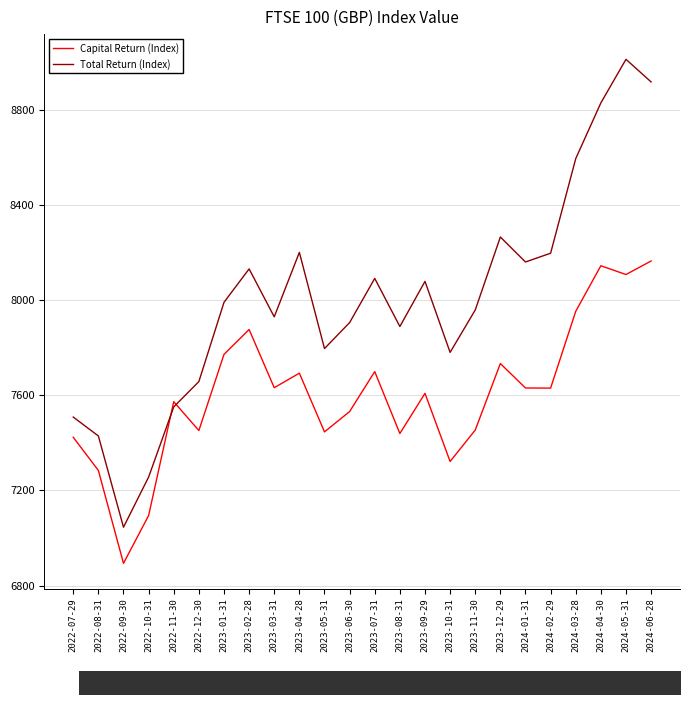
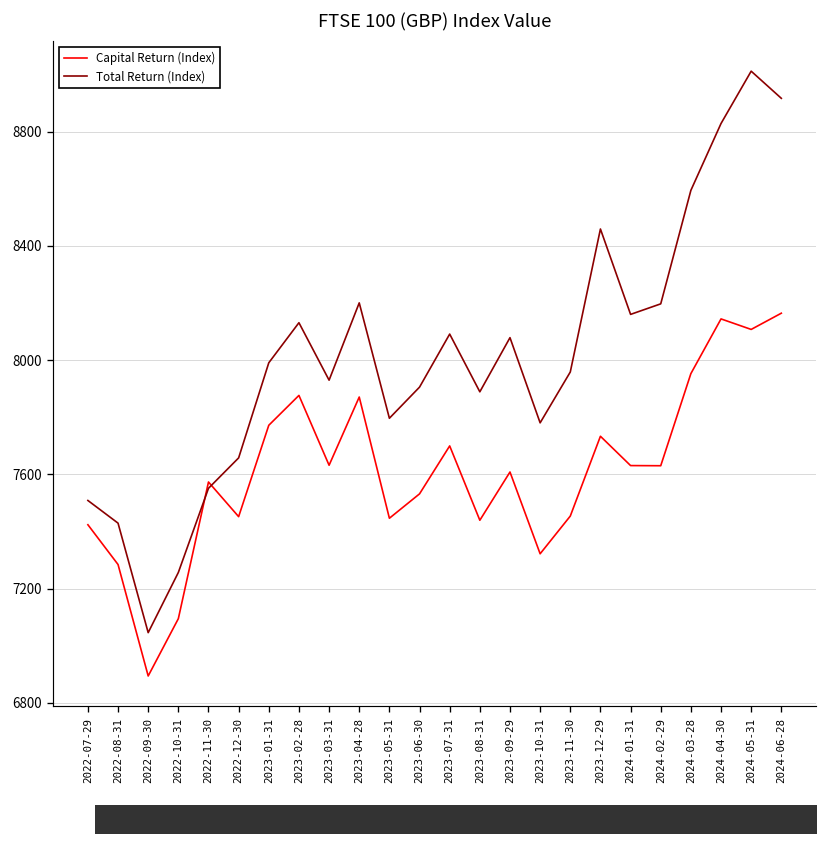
  {
    "Capital Return (Index)": {
      "2022-07-29": 7420,
      "2022-08-31": 7280,
      "2022-09-30": 6890,
      "2022-10-31": 7090,
      "2022-11-30": 7570,
      "2022-12-30": 7450,
      "2023-01-31": 7770,
      "2023-02-28": 7880,
      "2023-03-31": 7630,
-     "2023-04-28": 7690,
+     "2023-04-28": 7870,
      "2023-05-31": 7450,
      "2023-06-30": 7530,
      "2023-07-31": 7700,
      "2023-08-31": 7440,
      "2023-09-29": 7610,
      "2023-10-31": 7320,
      "2023-11-30": 7450,
      "2023-12-29": 7730,
      "2024-01-31": 7630,
      "2024-02-29": 7630,
      "2024-03-28": 7950,
      "2024-04-30": 8140,
      "2024-05-31": 8110,
      "2024-06-28": 8160
    },
    "Total Return (Index)": {
      "2022-07-29": 7510,
      "2022-08-31": 7430,
      "2022-09-30": 7050,
      "2022-10-31": 7260,
      "2022-11-30": 7550,
      "2022-12-30": 7660,
      "2023-01-31": 7990,
      "2023-02-28": 8130,
      "2023-03-31": 7930,
      "2023-04-28": 8200,
      "2023-05-31": 7800,
      "2023-06-30": 7910,
      "2023-07-31": 8090,
      "2023-08-31": 7890,
      "2023-09-29": 8080,
      "2023-10-31": 7780,
      "2023-11-30": 7960,
-     "2023-12-29": 8260,
+     "2023-12-29": 8460,
      "2024-01-31": 8160,
      "2024-02-29": 8200,
      "2024-03-28": 8590,
      "2024-04-30": 8830,
      "2024-05-31": 9010,
      "2024-06-28": 8920
    }
  }
